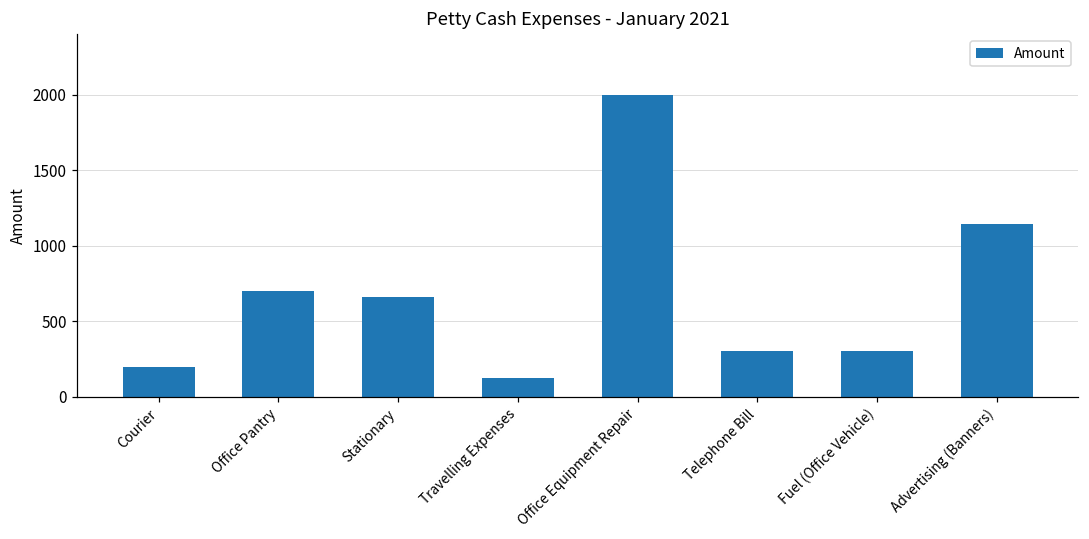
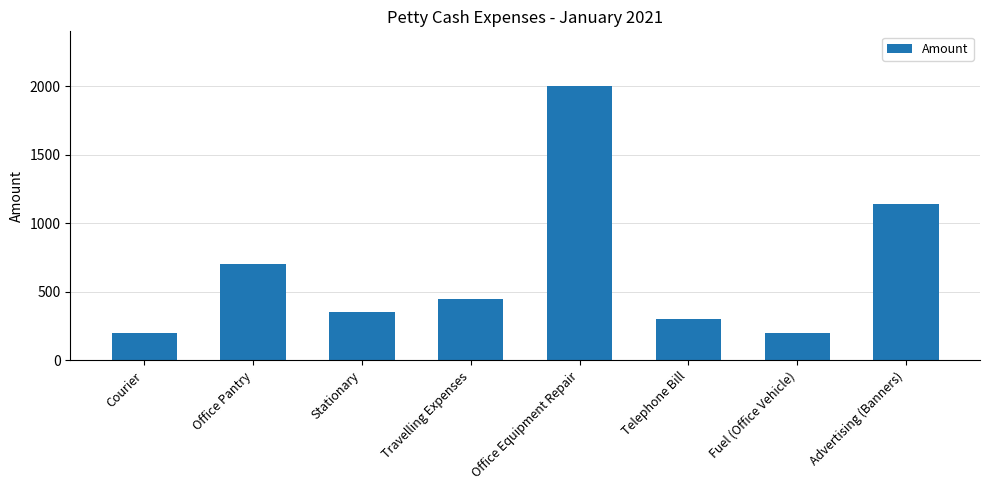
  {
    "Courier": 200,
    "Office Pantry": 700,
-   "Stationary": 660,
-   "Travelling Expenses": 120,
+   "Stationary": 350,
+   "Travelling Expenses": 450,
    "Office Equipment Repair": 2000,
    "Telephone Bill": 300,
-   "Fuel (Office Vehicle)": 300,
+   "Fuel (Office Vehicle)": 200,
    "Advertising (Banners)": 1140
  }
